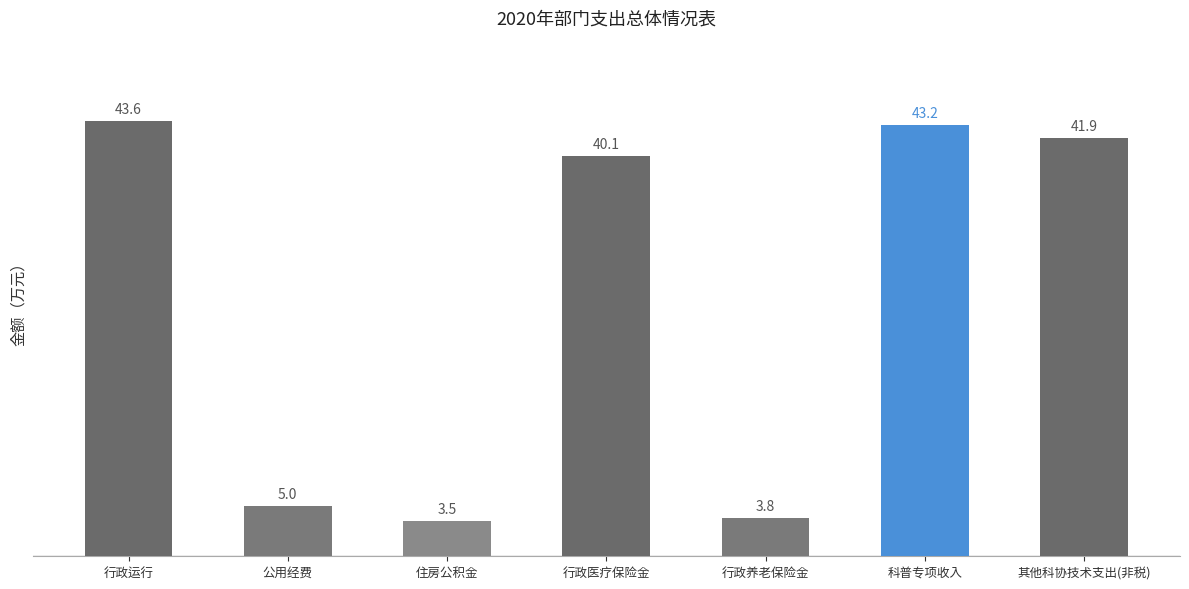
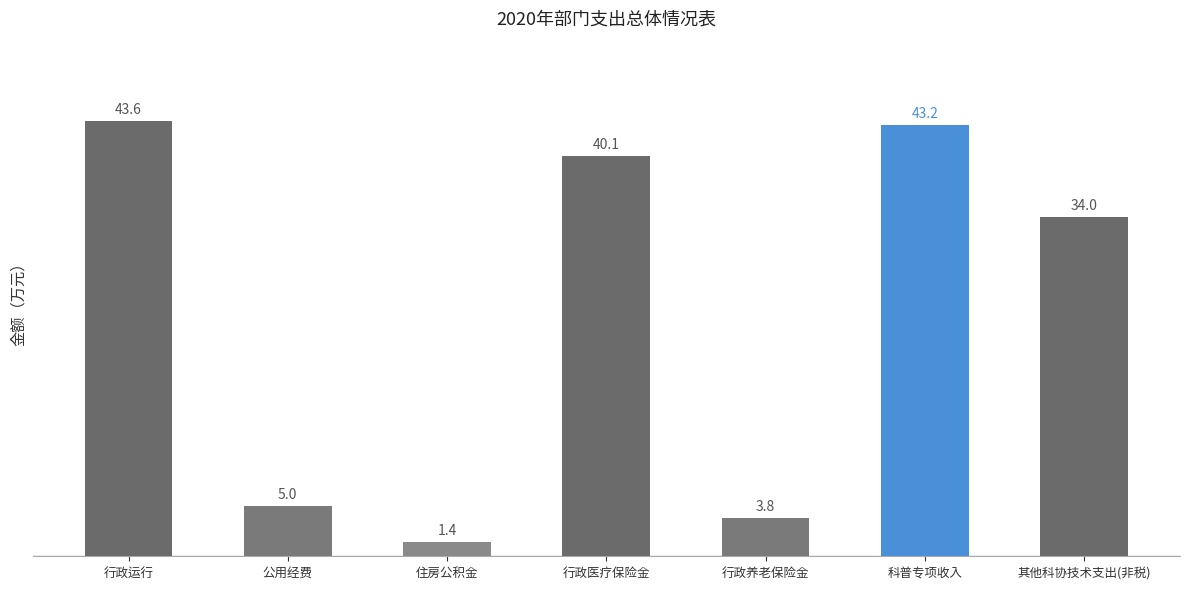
  {
    "行政运行": 43.6,
    "公用经费": 5.0,
-   "住房公积金": 3.5,
+   "住房公积金": 1.4,
    "行政医疗保险金": 40.1,
    "行政养老保险金": 3.8,
    "科普专项收入": 43.2,
-   "其他科协技术支出(非税)": 41.9
+   "其他科协技术支出(非税)": 34.0
  }
